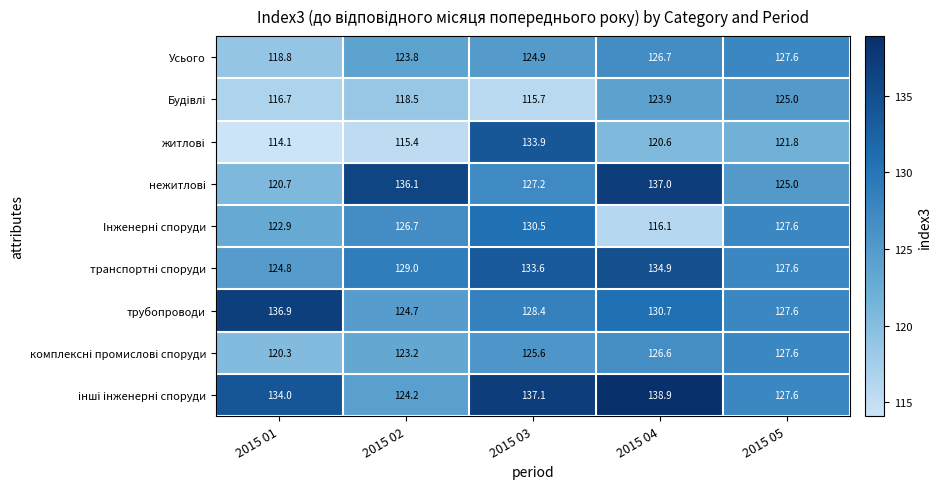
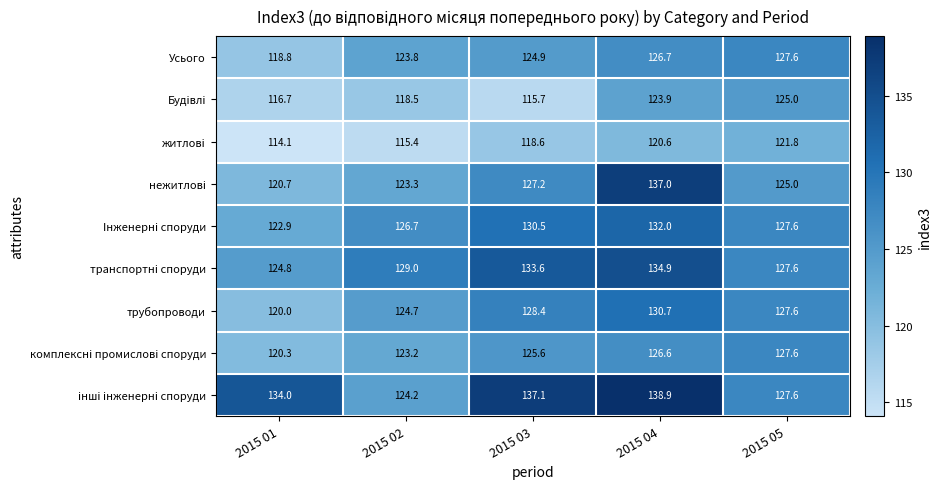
  {
    "Усього": {
      "2015 01": 118.8,
      "2015 02": 123.8,
      "2015 03": 124.9,
      "2015 04": 126.7,
      "2015 05": 127.6
    },
    "Будівлі": {
      "2015 01": 116.7,
      "2015 02": 118.5,
      "2015 03": 115.7,
      "2015 04": 123.9,
      "2015 05": 125.0
    },
    "житлові": {
      "2015 01": 114.1,
      "2015 02": 115.4,
-     "2015 03": 133.9,
+     "2015 03": 118.6,
      "2015 04": 120.6,
      "2015 05": 121.8
    },
    "нежитлові": {
      "2015 01": 120.7,
-     "2015 02": 136.1,
+     "2015 02": 123.3,
      "2015 03": 127.2,
      "2015 04": 137.0,
      "2015 05": 125.0
    },
    "Інженерні споруди": {
      "2015 01": 122.9,
      "2015 02": 126.7,
      "2015 03": 130.5,
-     "2015 04": 116.1,
+     "2015 04": 132.0,
      "2015 05": 127.6
    },
    "транспортні споруди": {
      "2015 01": 124.8,
      "2015 02": 129.0,
      "2015 03": 133.6,
      "2015 04": 134.9,
      "2015 05": 127.6
    },
    "трубопроводи": {
-     "2015 01": 136.9,
+     "2015 01": 120.0,
      "2015 02": 124.7,
      "2015 03": 128.4,
      "2015 04": 130.7,
      "2015 05": 127.6
    },
    "комплексні промислові споруди": {
      "2015 01": 120.3,
      "2015 02": 123.2,
      "2015 03": 125.6,
      "2015 04": 126.6,
      "2015 05": 127.6
    },
    "інші інженерні споруди": {
      "2015 01": 134.0,
      "2015 02": 124.2,
      "2015 03": 137.1,
      "2015 04": 138.9,
      "2015 05": 127.6
    }
  }
